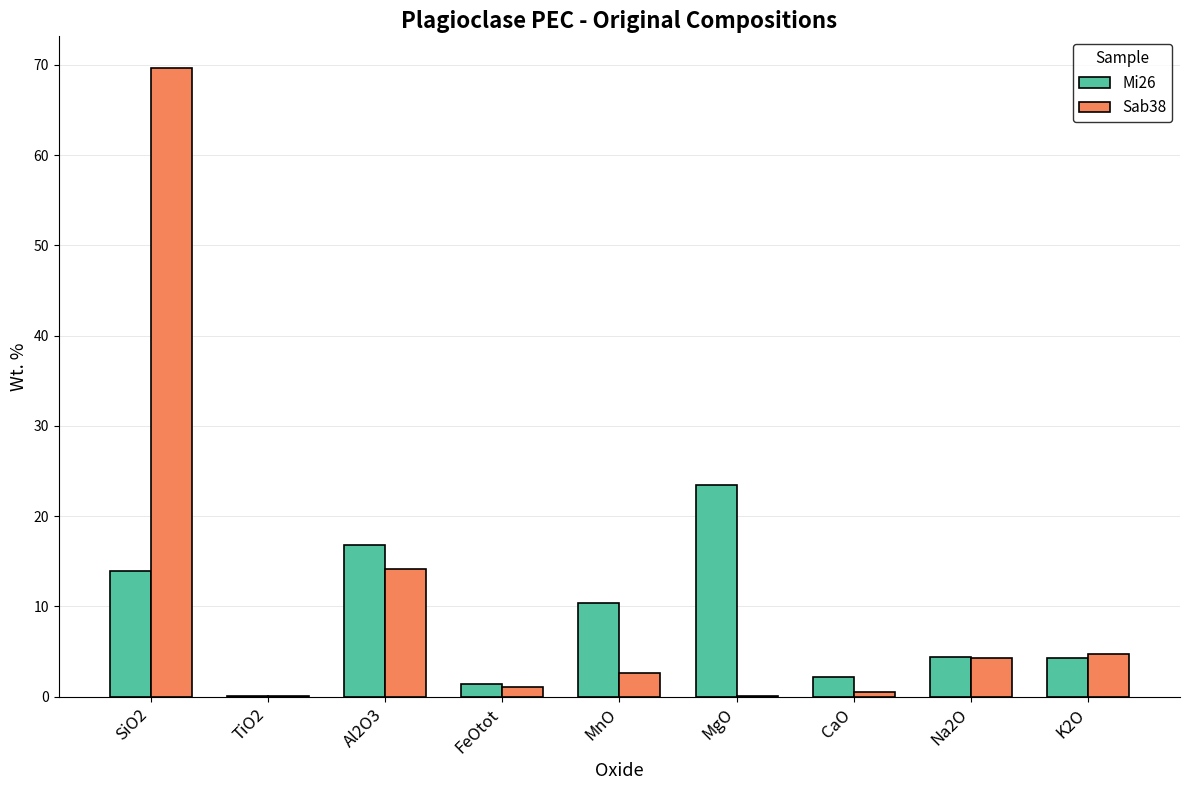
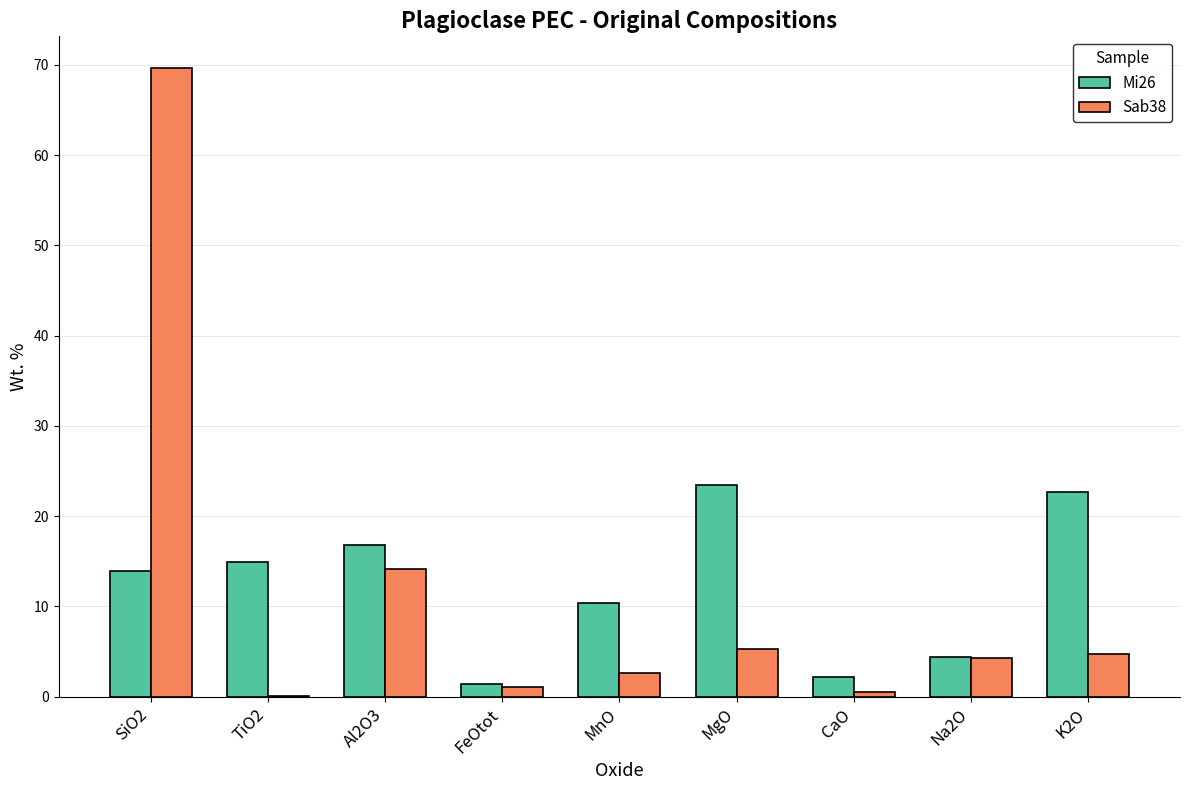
  {
    "Mi26": {
      "SiO2": 14,
-     "TiO2": 0,
+     "TiO2": 15,
      "Al2O3": 17,
      "FeOtot": 1,
      "MnO": 10,
      "MgO": 23,
      "CaO": 2,
      "Na2O": 4,
-     "K2O": 4
+     "K2O": 23
    },
    "Sab38": {
      "SiO2": 70,
      "Al2O3": 14,
      "FeOtot": 1,
      "MnO": 3,
-     "MgO": 0,
+     "MgO": 5,
      "CaO": 1,
      "Na2O": 4,
      "K2O": 5
    }
  }
